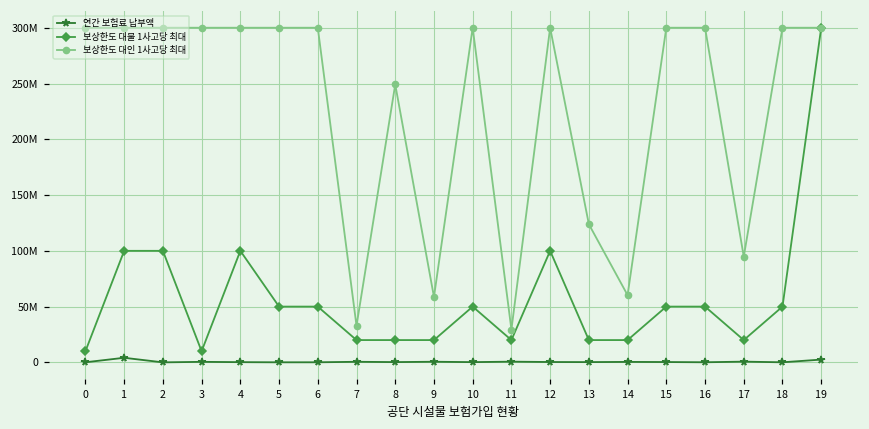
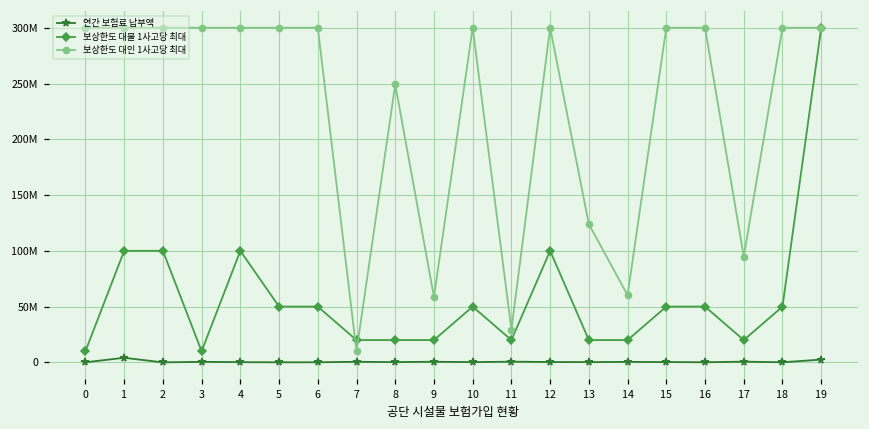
  {
    "보상한도 대인 1사고당 최대": {
      "3": 300000000,
      "4": 300000000,
      "5": 300000000,
      "6": 300000000,
-     "7": 33000000,
+     "7": 10000000,
      "8": 249000000,
      "9": 59000000,
      "10": 300000000,
      "11": 29000000,
      "12": 300000000,
      "13": 124000000,
      "14": 60000000,
      "15": 300000000,
      "16": 300000000,
      "17": 95000000,
      "18": 300000000
    }
  }
